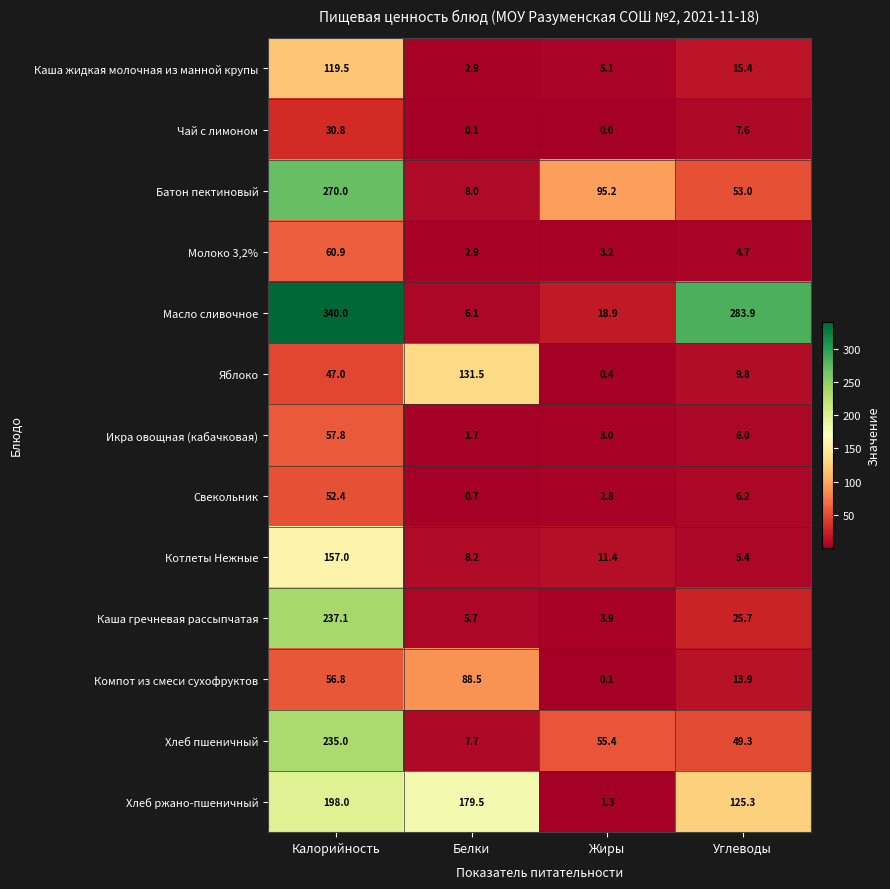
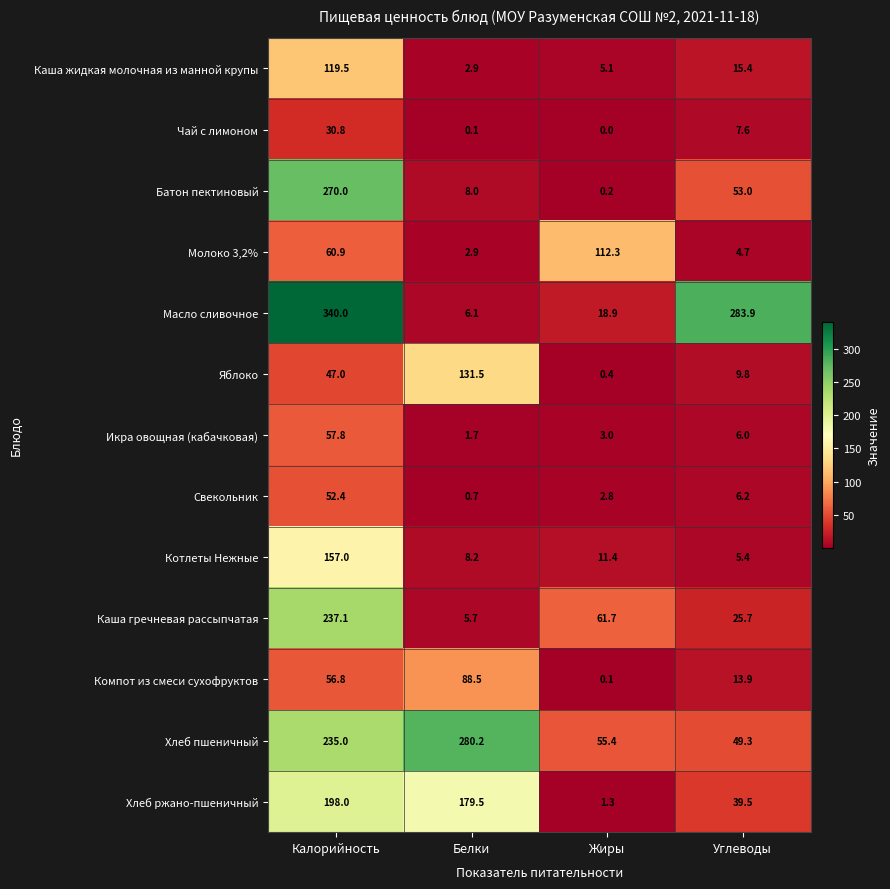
  {
    "Каша жидкая молочная из манной крупы": {
      "Калорийность": 119.5,
      "Белки": 2.9,
      "Жиры": 5.1,
      "Углеводы": 15.4
    },
    "Чай с лимоном": {
      "Калорийность": 30.8,
      "Белки": 0.1,
      "Жиры": 0.0,
      "Углеводы": 7.6
    },
    "Батон пектиновый": {
      "Калорийность": 270.0,
      "Белки": 8.0,
-     "Жиры": 95.2,
+     "Жиры": 0.2,
      "Углеводы": 53.0
    },
    "Молоко 3,2%": {
      "Калорийность": 60.9,
      "Белки": 2.9,
-     "Жиры": 3.2,
+     "Жиры": 112.3,
      "Углеводы": 4.7
    },
    "Масло сливочное": {
      "Калорийность": 340.0,
      "Белки": 6.1,
      "Жиры": 18.9,
      "Углеводы": 283.9
    },
    "Яблоко": {
      "Калорийность": 47.0,
      "Белки": 131.5,
      "Жиры": 0.4,
      "Углеводы": 9.8
    },
    "Икра овощная (кабачковая)": {
      "Калорийность": 57.8,
      "Белки": 1.7,
      "Жиры": 3.0,
      "Углеводы": 6.0
    },
    "Свекольник": {
      "Калорийность": 52.4,
      "Белки": 0.7,
      "Жиры": 2.8,
      "Углеводы": 6.2
    },
    "Котлеты Нежные": {
      "Калорийность": 157.0,
      "Белки": 8.2,
      "Жиры": 11.4,
      "Углеводы": 5.4
    },
    "Каша гречневая рассыпчатая": {
      "Калорийность": 237.1,
      "Белки": 5.7,
-     "Жиры": 3.9,
+     "Жиры": 61.7,
      "Углеводы": 25.7
    },
    "Компот из смеси сухофруктов": {
      "Калорийность": 56.8,
      "Белки": 88.5,
      "Жиры": 0.1,
      "Углеводы": 13.9
    },
    "Хлеб пшеничный": {
      "Калорийность": 235.0,
-     "Белки": 7.7,
+     "Белки": 280.2,
      "Жиры": 55.4,
      "Углеводы": 49.3
    },
    "Хлеб ржано-пшеничный": {
      "Калорийность": 198.0,
      "Белки": 179.5,
      "Жиры": 1.3,
-     "Углеводы": 125.3
+     "Углеводы": 39.5
    }
  }
